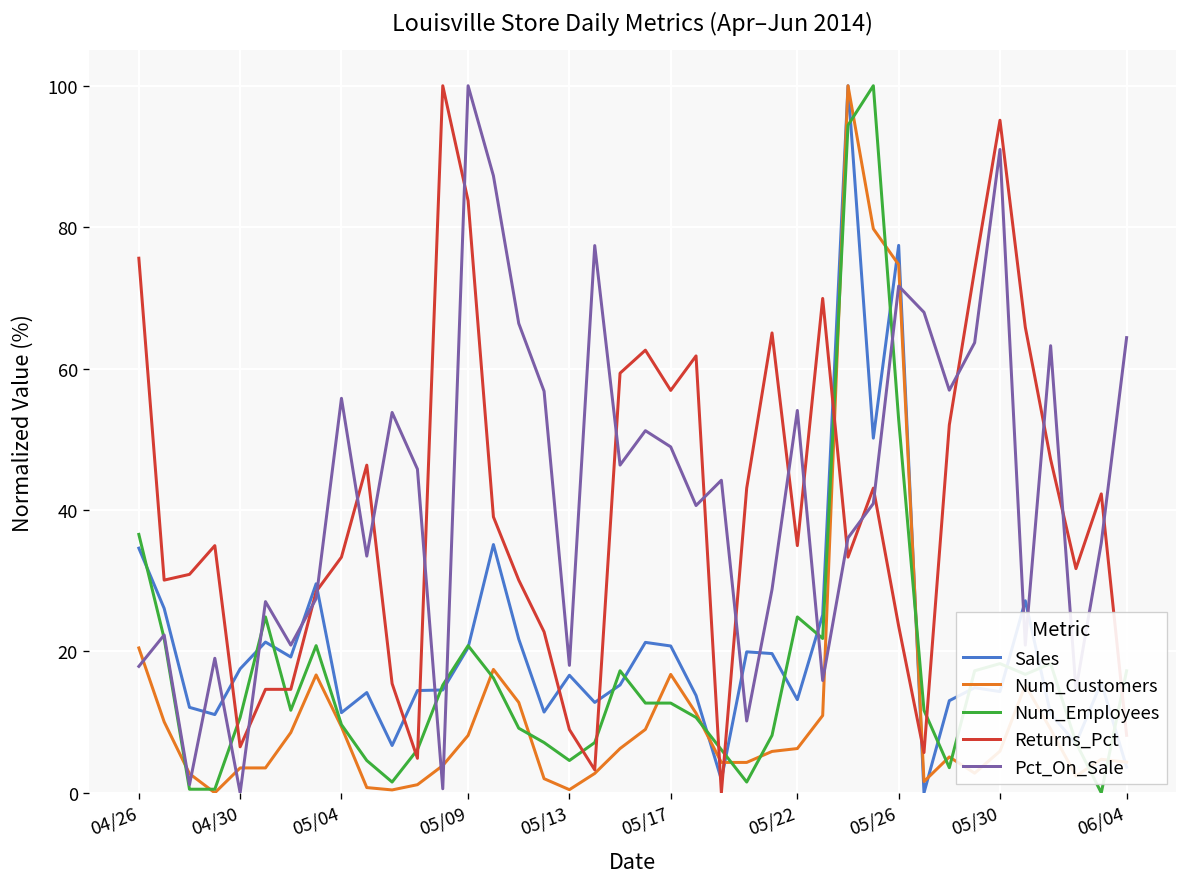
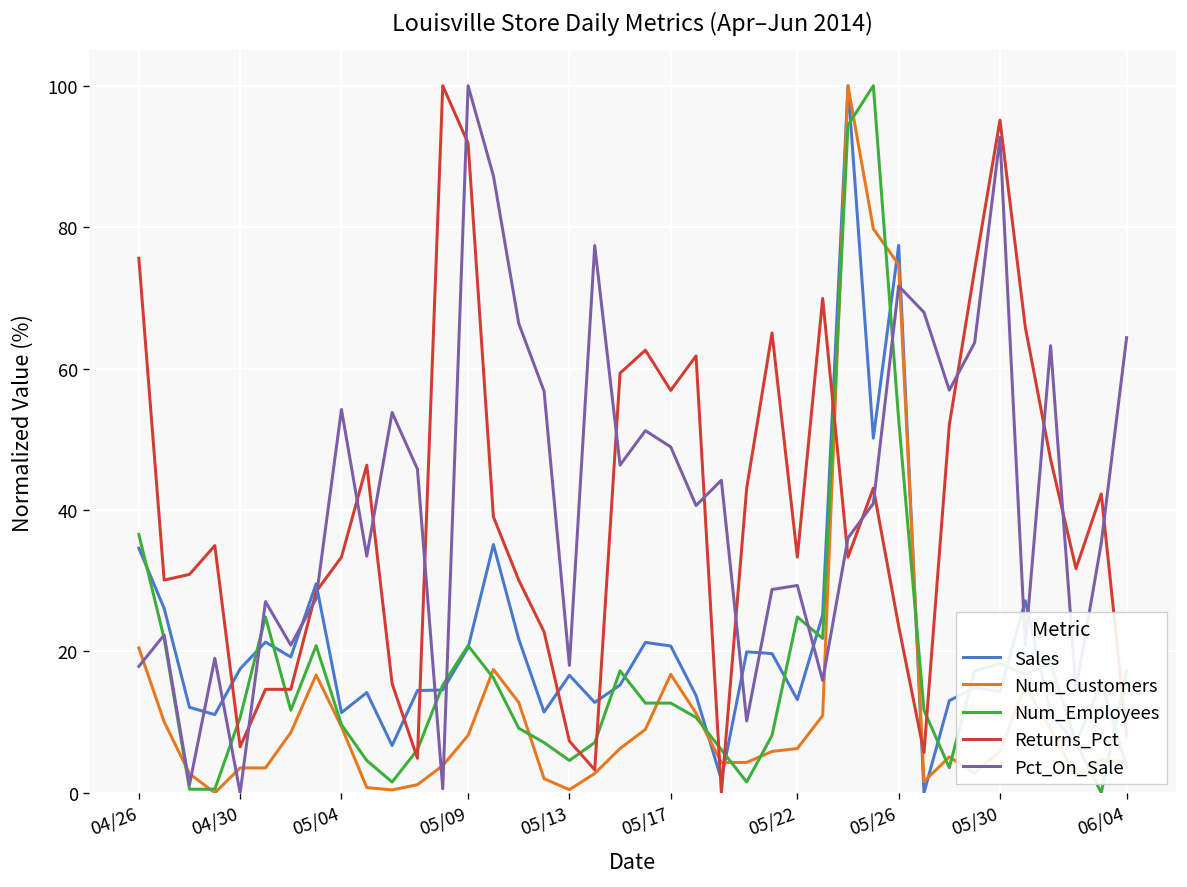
  {
    "Sales": {
      "04/26": 35,
      "04/30": 18,
      "05/04": 11,
      "05/13": 17,
      "05/17": 21,
      "05/22": 13,
      "05/26": 77
    },
    "Num_Customers": {
      "04/26": 20,
      "04/30": 4,
      "05/09": 8,
      "05/13": 0,
      "05/17": 17,
      "05/22": 6,
      "05/26": 75
    },
    "Num_Employees": {
      "04/26": 37,
      "04/30": 11,
      "05/13": 5,
      "05/17": 13,
      "05/22": 25,
      "05/26": 53
    },
    "Returns_Pct": {
      "04/26": 76,
      "04/30": 7,
      "05/04": 33,
-     "05/09": 84,
-     "05/13": 9,
+     "05/09": 92,
+     "05/13": 7,
      "05/17": 57,
-     "05/22": 35,
+     "05/22": 33,
      "05/26": 24,
      "05/30": 95
    },
    "Pct_On_Sale": {
      "04/26": 18,
      "04/30": 0,
-     "05/04": 56,
+     "05/04": 54,
      "05/09": 100,
      "05/13": 18,
      "05/17": 49,
-     "05/22": 54,
+     "05/22": 29,
      "05/26": 72,
-     "05/30": 91,
+     "05/30": 93,
      "06/04": 64
    }
  }
